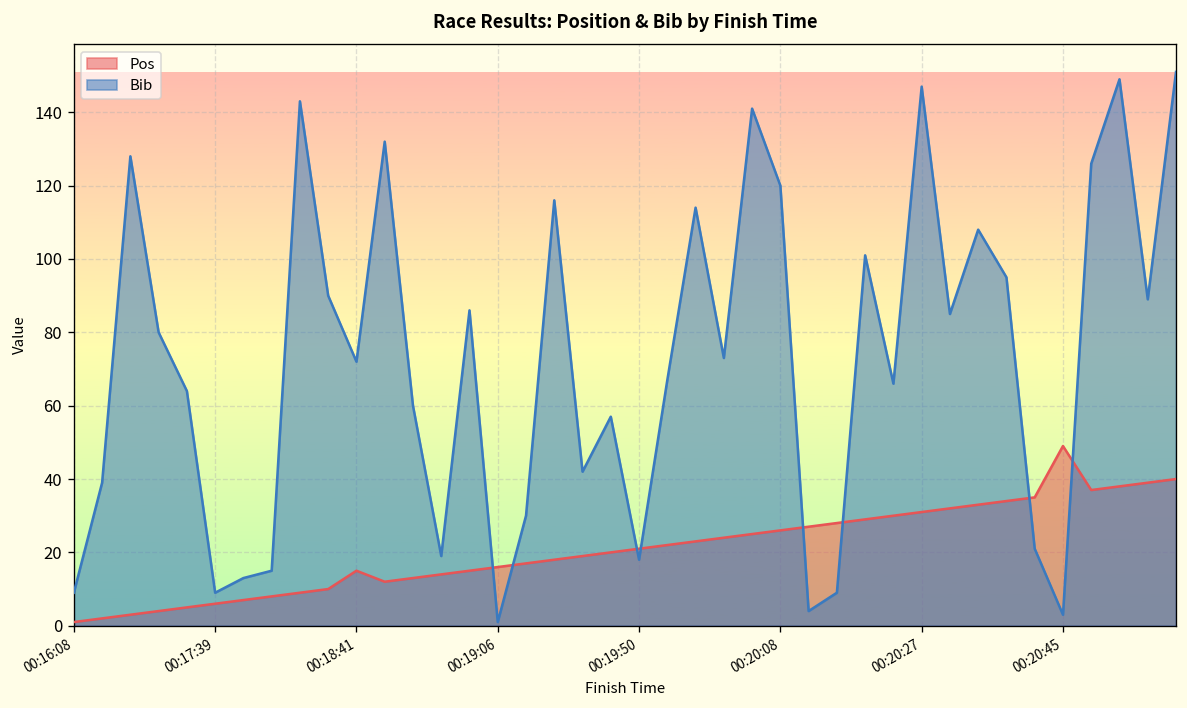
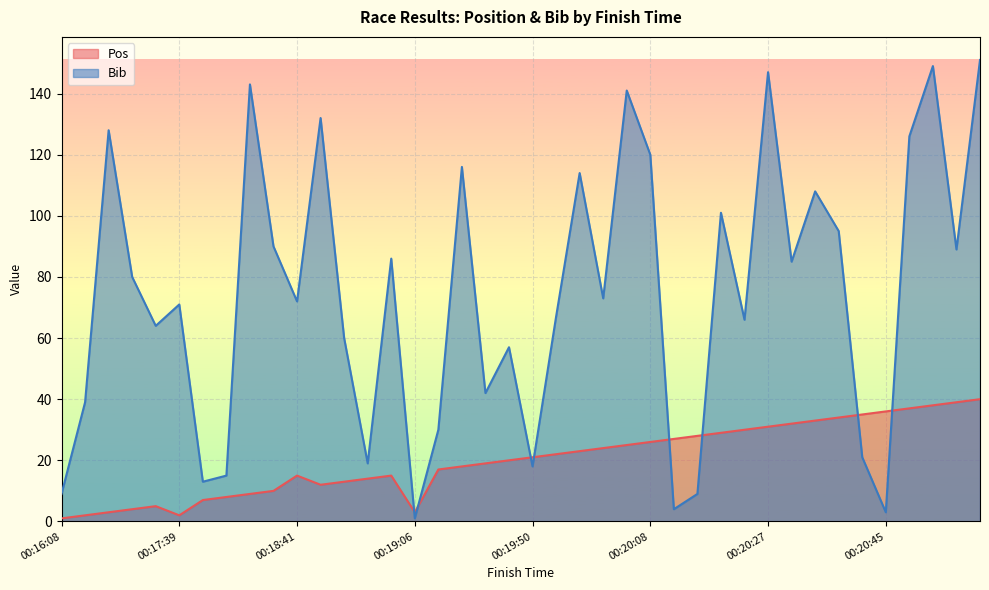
  {
    "Pos": {
      "00:16:08": 1,
-     "00:17:39": 6,
+     "00:17:39": 2,
      "00:18:41": 15,
-     "00:19:06": 16,
+     "00:19:06": 3,
      "00:19:50": 21,
-     "00:20:45": 49
+     "00:20:45": 36
    },
    "Bib": {
      "00:16:08": 9,
-     "00:17:39": 9,
+     "00:17:39": 71,
      "00:18:41": 72,
      "00:19:06": 1,
      "00:19:50": 18,
      "00:20:45": 3
    }
  }
